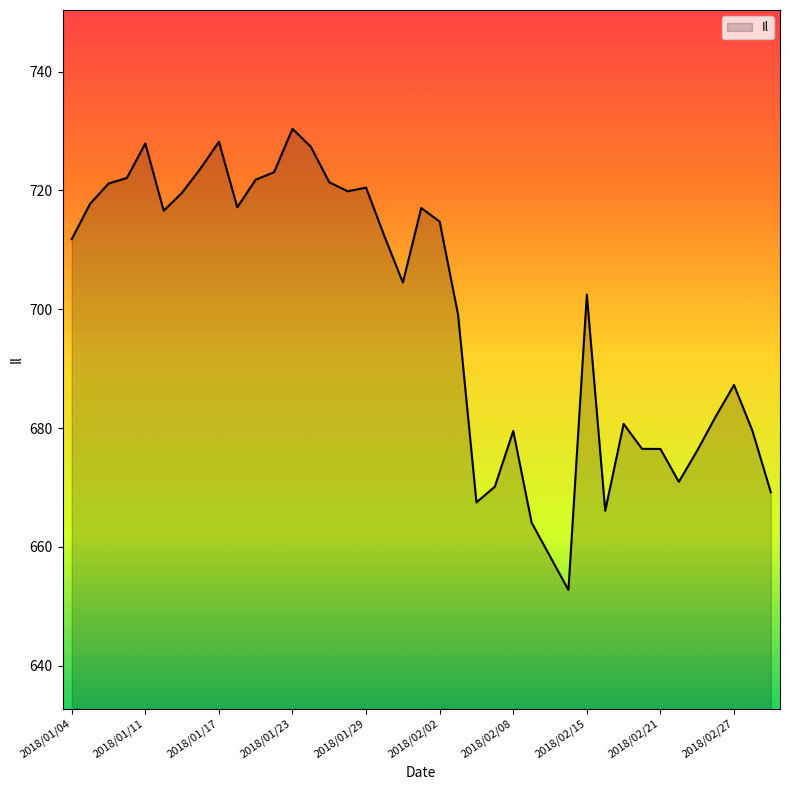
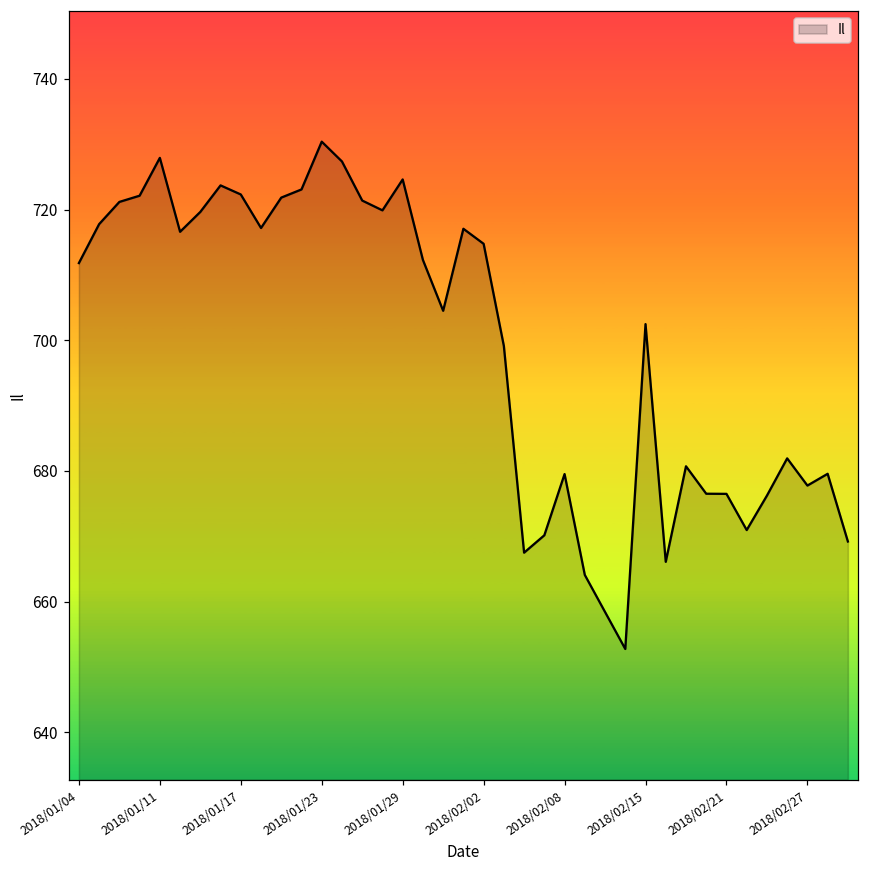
  {
    "2018/01/04": 712,
    "2018/01/11": 728,
-   "2018/01/17": 728,
+   "2018/01/17": 722,
    "2018/01/23": 730,
-   "2018/01/29": 720,
+   "2018/01/29": 725,
    "2018/02/02": 715,
    "2018/02/08": 680,
    "2018/02/15": 702,
    "2018/02/21": 676,
-   "2018/02/27": 687
+   "2018/02/27": 678
  }
